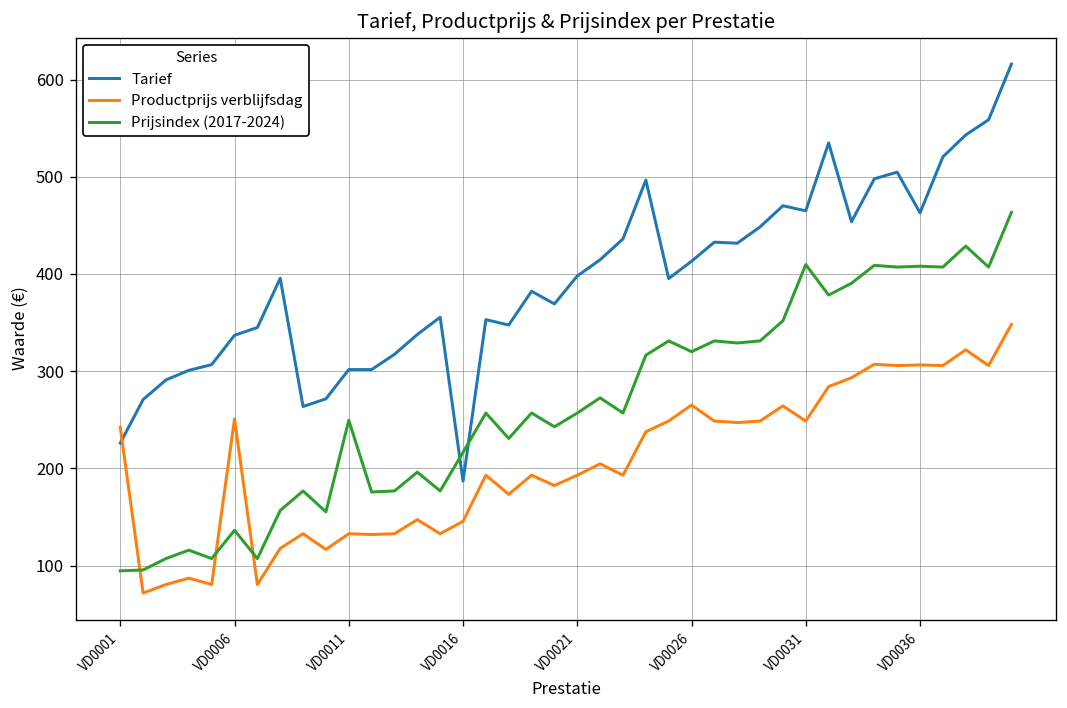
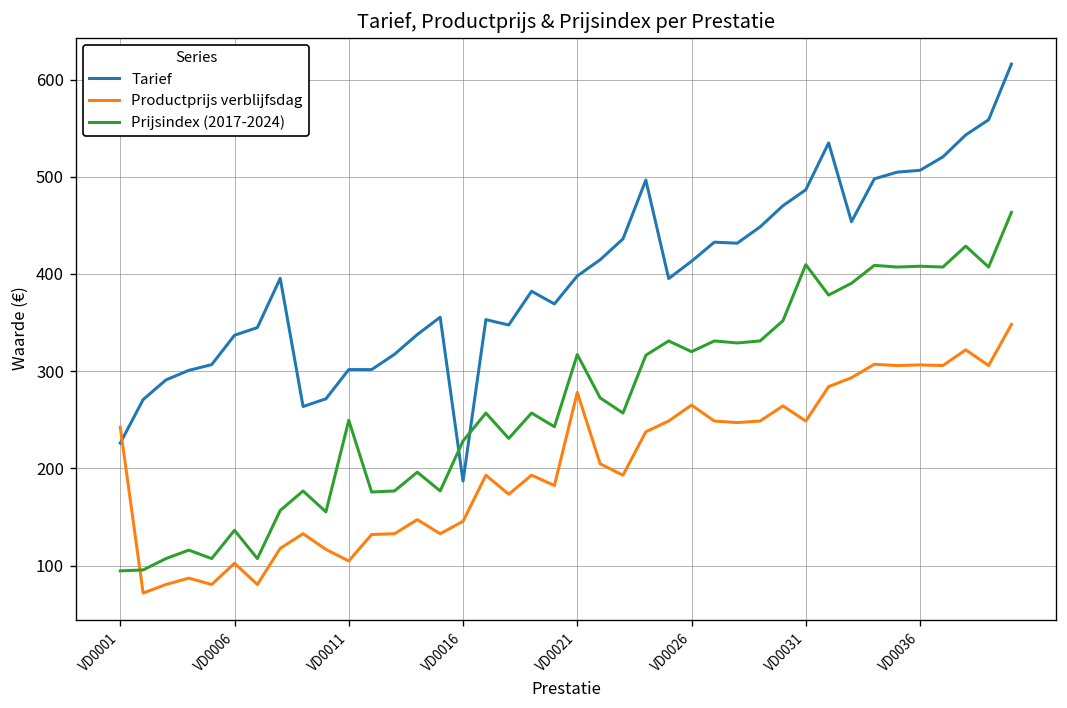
  {
    "Tarief": {
      "VD0001": 230,
      "VD0006": 340,
      "VD0011": 300,
      "VD0016": 190,
      "VD0021": 400,
      "VD0026": 410,
-     "VD0031": 460,
-     "VD0036": 460
+     "VD0031": 490,
+     "VD0036": 510
    },
    "Productprijs verblijfsdag": {
      "VD0001": 240,
-     "VD0006": 250,
-     "VD0011": 130,
+     "VD0006": 100,
+     "VD0011": 100,
      "VD0016": 150,
-     "VD0021": 190,
+     "VD0021": 280,
      "VD0026": 270,
      "VD0031": 250,
      "VD0036": 310
    },
    "Prijsindex (2017-2024)": {
      "VD0001": 90,
      "VD0006": 140,
      "VD0011": 250,
-     "VD0016": 220,
-     "VD0021": 260,
+     "VD0016": 230,
+     "VD0021": 320,
      "VD0026": 320,
      "VD0031": 410,
      "VD0036": 410
    }
  }
